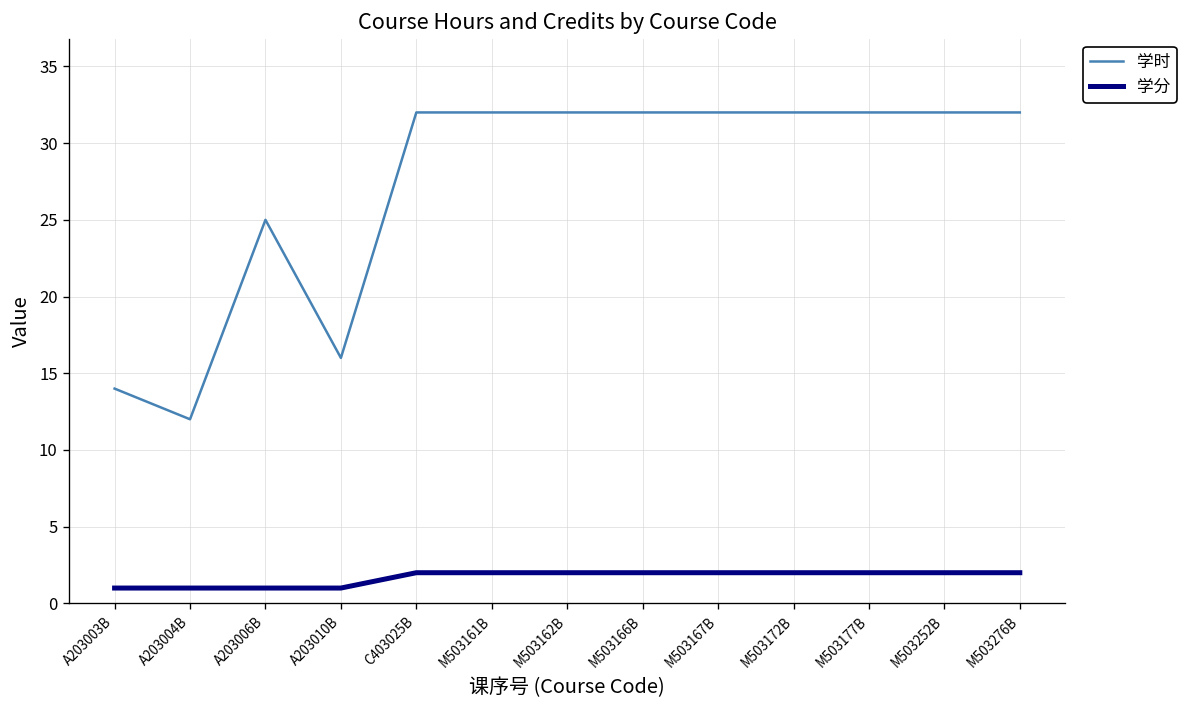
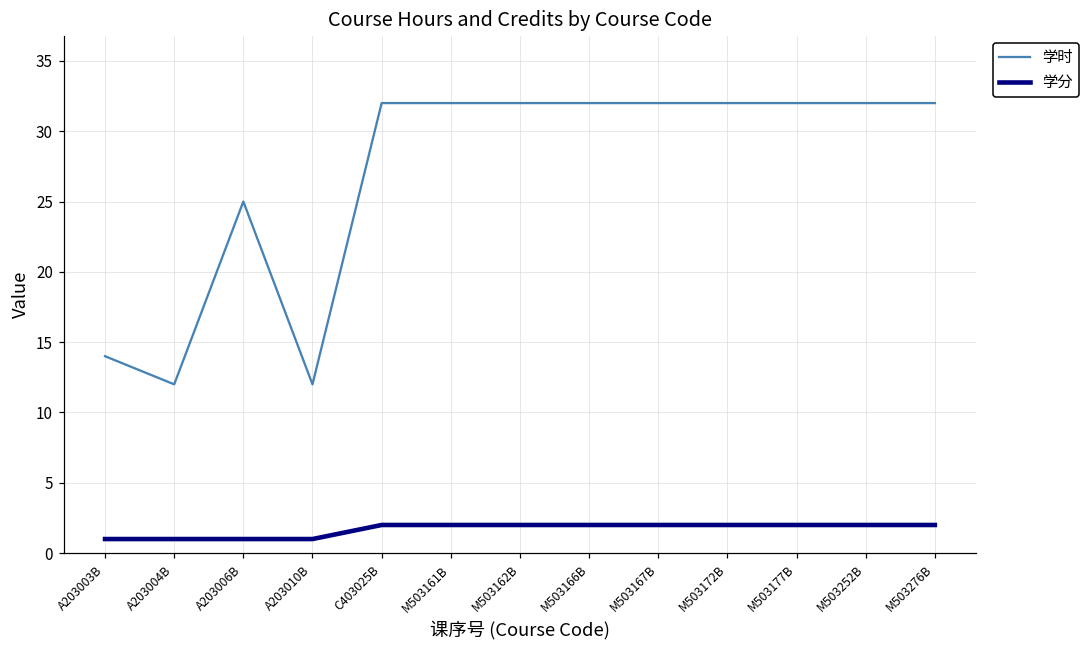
  {
    "学时": {
      "A203003B": 14,
      "A203004B": 12,
      "A203006B": 25,
-     "A203010B": 16,
+     "A203010B": 12,
      "C403025B": 32,
      "M503161B": 32,
      "M503162B": 32,
      "M503166B": 32,
      "M503167B": 32,
      "M503172B": 32,
      "M503177B": 32,
      "M503252B": 32,
      "M503276B": 32
    },
    "学分": {
      "A203003B": 1,
      "A203004B": 1,
      "A203006B": 1,
      "A203010B": 1,
      "C403025B": 2,
      "M503161B": 2,
      "M503162B": 2,
      "M503166B": 2,
      "M503167B": 2,
      "M503172B": 2,
      "M503177B": 2,
      "M503252B": 2,
      "M503276B": 2
    }
  }
